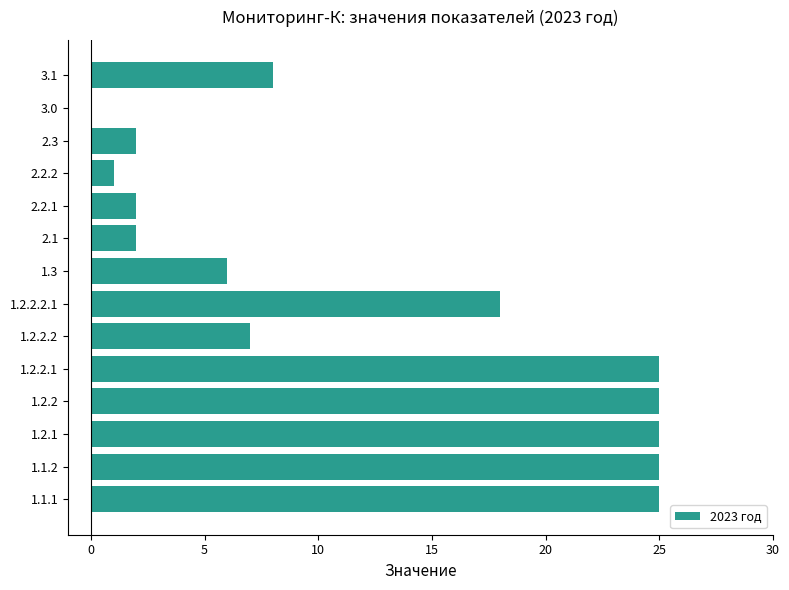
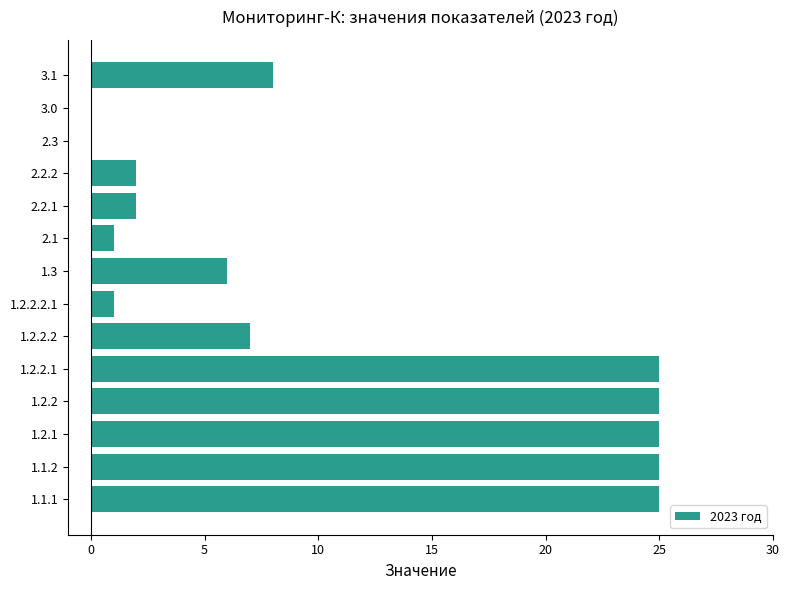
  {
    "3.1": 8,
    "3.0": 0,
-   "2.3": 2,
-   "2.2.2": 1,
+   "2.3": 0,
+   "2.2.2": 2,
    "2.2.1": 2,
-   "2.1": 2,
+   "2.1": 1,
    "1.3": 6,
-   "1.2.2.2.1": 18,
+   "1.2.2.2.1": 1,
    "1.2.2.2": 7,
    "1.2.2.1": 25,
    "1.2.2": 25,
    "1.2.1": 25,
    "1.1.2": 25,
    "1.1.1": 25
  }
